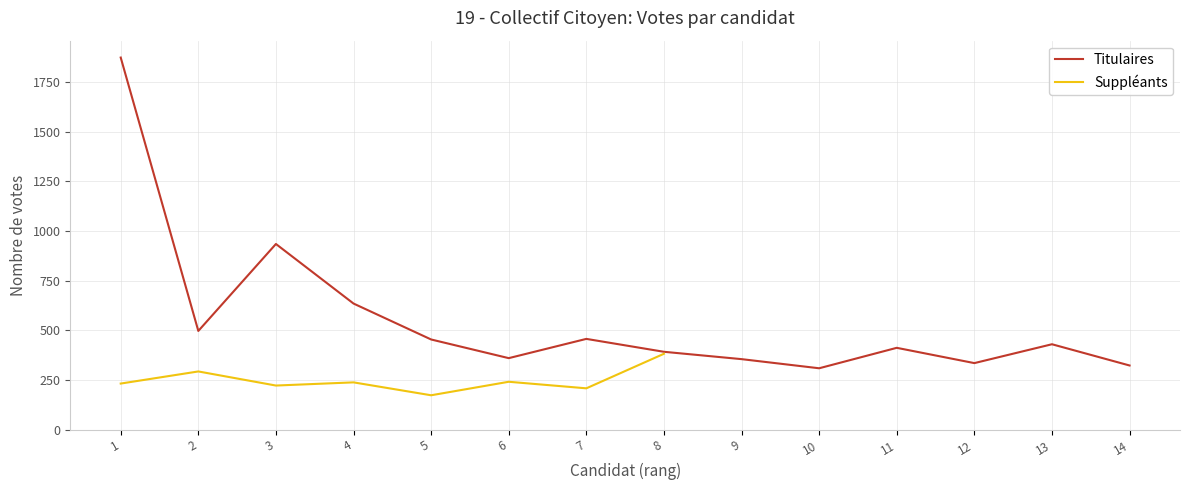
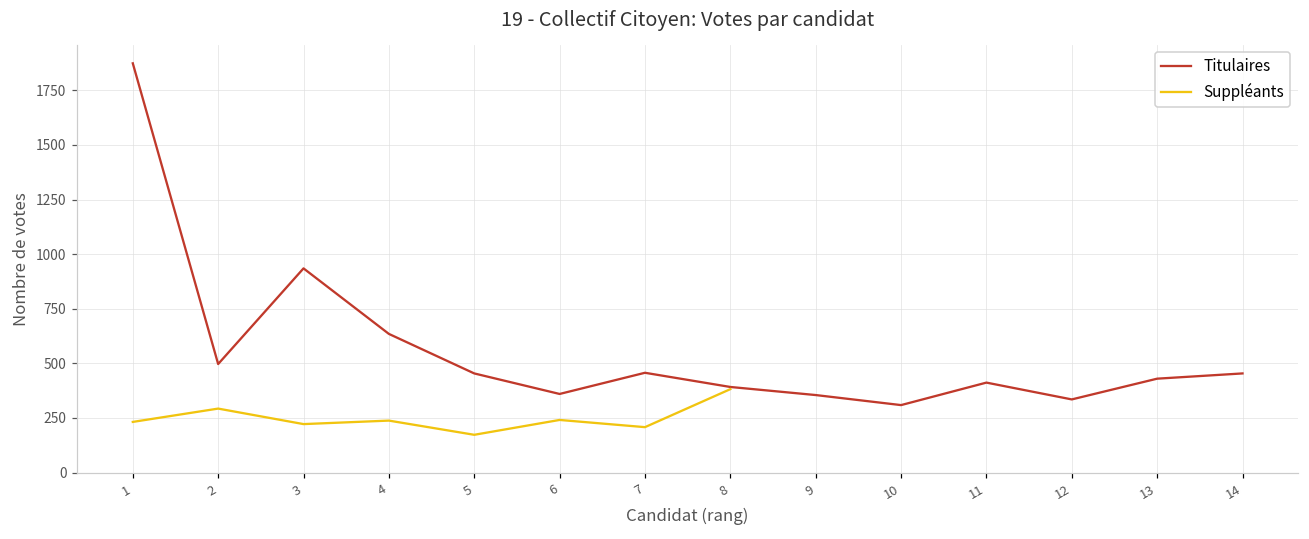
  {
    "Titulaires": {
      "1": 1870,
      "2": 500,
      "3": 940,
      "4": 640,
      "5": 450,
      "6": 360,
      "7": 460,
      "9": 360,
      "10": 310,
      "11": 410,
      "12": 340,
      "13": 430,
-     "14": 320
+     "14": 450
    },
    "Suppléants": {
      "1": 230,
      "2": 290,
      "3": 220,
      "4": 240,
      "5": 170,
      "6": 240,
      "7": 210
    }
  }
